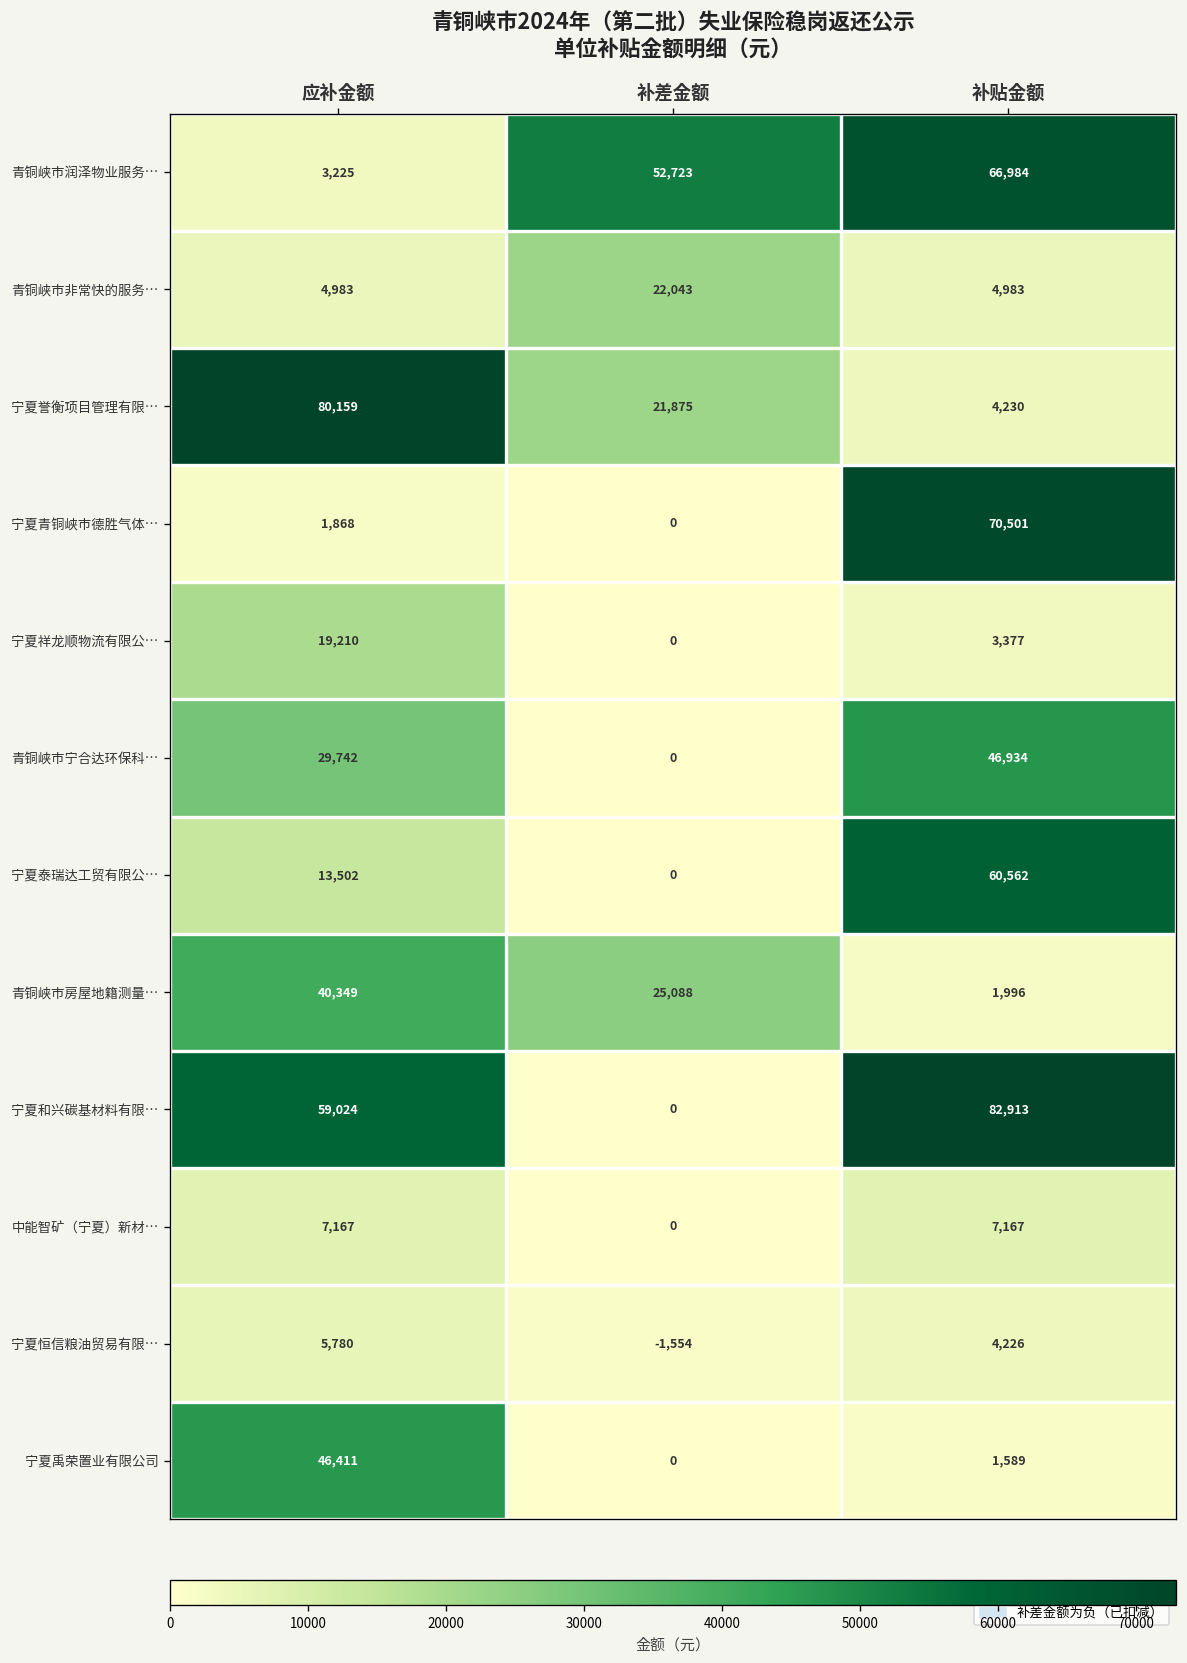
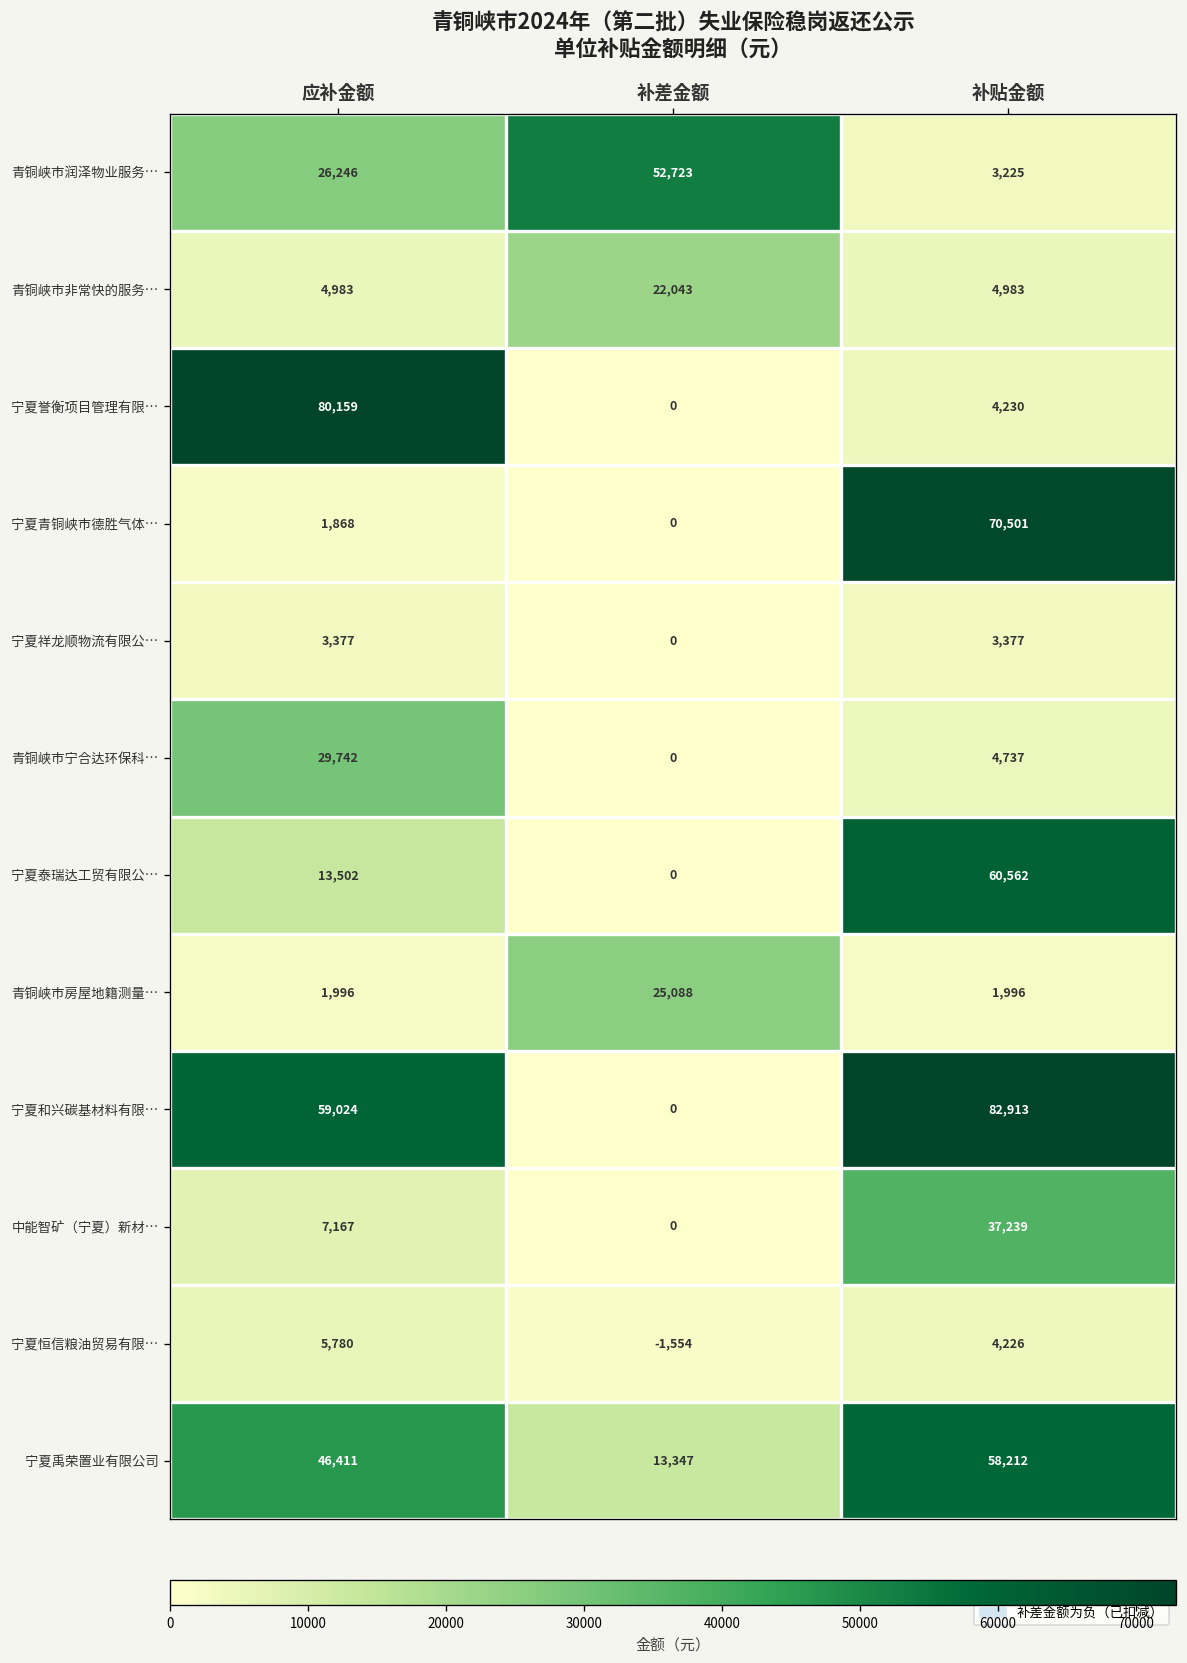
  {
    "青铜峡市润泽物业服务…": {
-     "应补金额": "3,225",
+     "应补金额": "26,246",
      "补差金额": "52,723",
-     "补贴金额": "66,984"
+     "补贴金额": "3,225"
    },
    "青铜峡市非常快的服务…": {
      "应补金额": "4,983",
      "补差金额": "22,043",
      "补贴金额": "4,983"
    },
    "宁夏誉衡项目管理有限…": {
      "应补金额": "80,159",
-     "补差金额": "21,875",
+     "补差金额": "0",
      "补贴金额": "4,230"
    },
    "宁夏青铜峡市德胜气体…": {
      "应补金额": "1,868",
      "补差金额": "0",
      "补贴金额": "70,501"
    },
    "宁夏祥龙顺物流有限公…": {
-     "应补金额": "19,210",
+     "应补金额": "3,377",
      "补差金额": "0",
      "补贴金额": "3,377"
    },
    "青铜峡市宁合达环保科…": {
      "应补金额": "29,742",
      "补差金额": "0",
-     "补贴金额": "46,934"
+     "补贴金额": "4,737"
    },
    "宁夏泰瑞达工贸有限公…": {
      "应补金额": "13,502",
      "补差金额": "0",
      "补贴金额": "60,562"
    },
    "青铜峡市房屋地籍测量…": {
-     "应补金额": "40,349",
+     "应补金额": "1,996",
      "补差金额": "25,088",
      "补贴金额": "1,996"
    },
    "宁夏和兴碳基材料有限…": {
      "应补金额": "59,024",
      "补差金额": "0",
      "补贴金额": "82,913"
    },
    "中能智矿（宁夏）新材…": {
      "应补金额": "7,167",
      "补差金额": "0",
-     "补贴金额": "7,167"
+     "补贴金额": "37,239"
    },
    "宁夏恒信粮油贸易有限…": {
      "应补金额": "5,780",
      "补差金额": "-1,554",
      "补贴金额": "4,226"
    },
    "宁夏禹荣置业有限公司": {
      "应补金额": "46,411",
-     "补差金额": "0",
-     "补贴金额": "1,589"
+     "补差金额": "13,347",
+     "补贴金额": "58,212"
    }
  }
